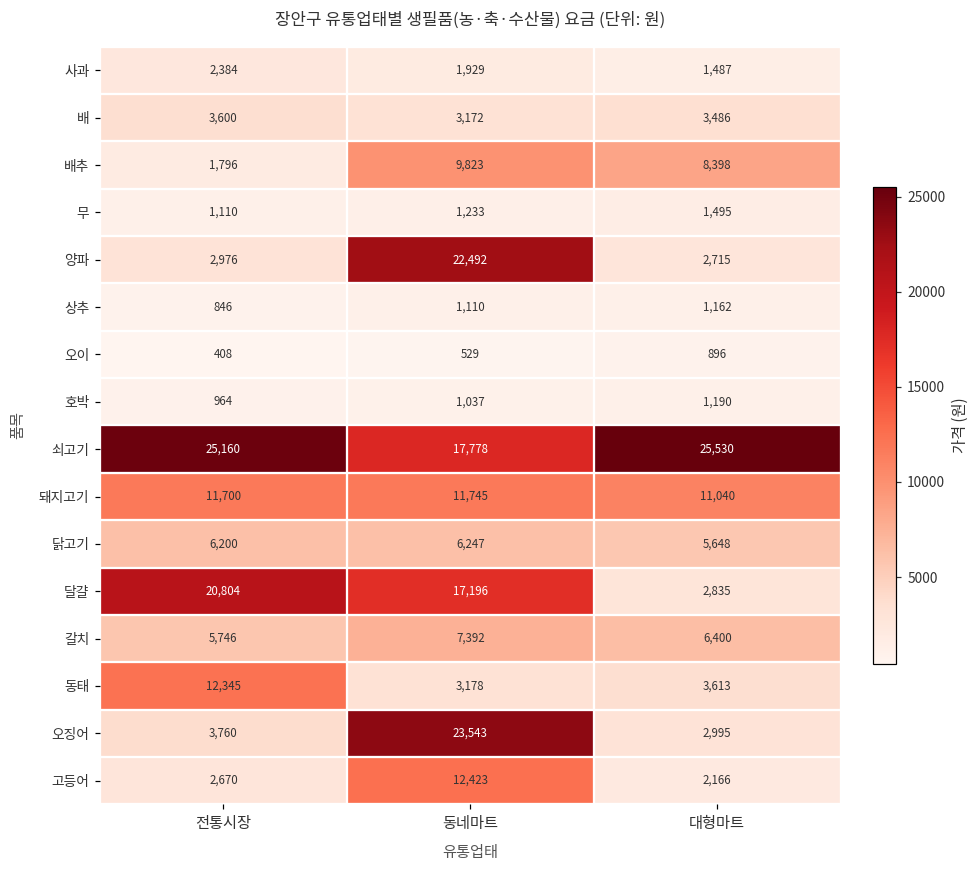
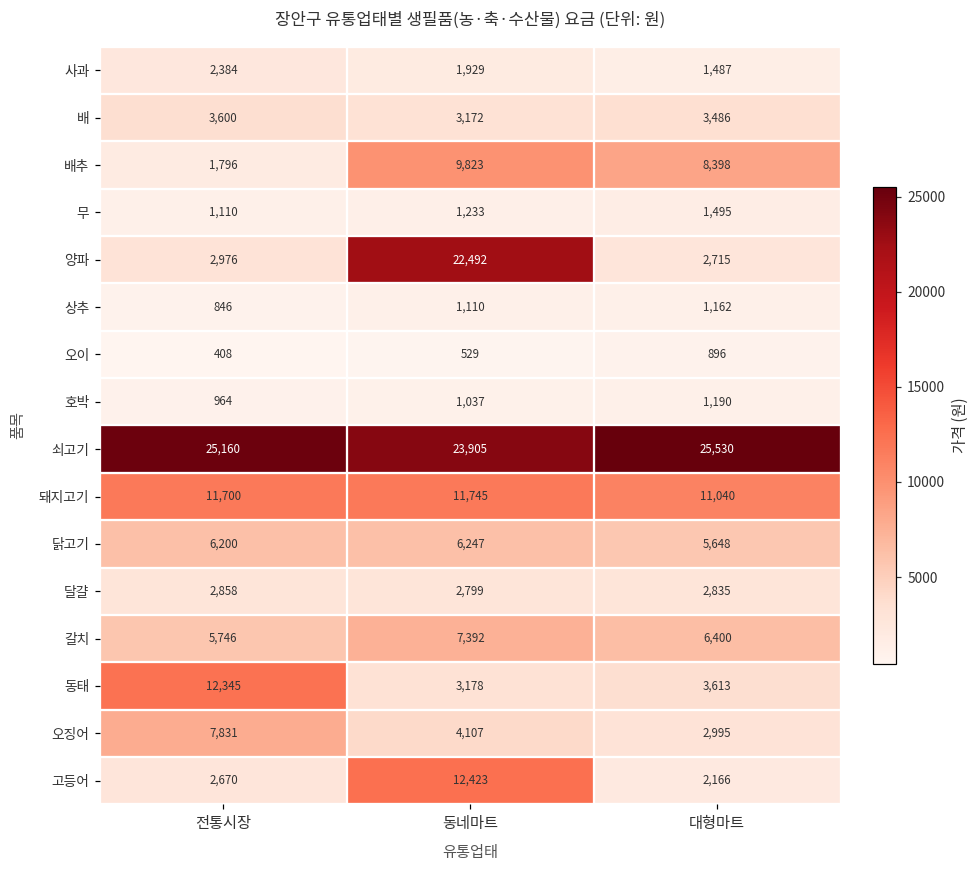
  {
    "사과": {
      "전통시장": "2,384",
      "동네마트": "1,929",
      "대형마트": "1,487"
    },
    "배": {
      "전통시장": "3,600",
      "동네마트": "3,172",
      "대형마트": "3,486"
    },
    "배추": {
      "전통시장": "1,796",
      "동네마트": "9,823",
      "대형마트": "8,398"
    },
    "무": {
      "전통시장": "1,110",
      "동네마트": "1,233",
      "대형마트": "1,495"
    },
    "양파": {
      "전통시장": "2,976",
      "동네마트": "22,492",
      "대형마트": "2,715"
    },
    "상추": {
      "전통시장": "846",
      "동네마트": "1,110",
      "대형마트": "1,162"
    },
    "오이": {
      "전통시장": "408",
      "동네마트": "529",
      "대형마트": "896"
    },
    "호박": {
      "전통시장": "964",
      "동네마트": "1,037",
      "대형마트": "1,190"
    },
    "쇠고기": {
      "전통시장": "25,160",
-     "동네마트": "17,778",
+     "동네마트": "23,905",
      "대형마트": "25,530"
    },
    "돼지고기": {
      "전통시장": "11,700",
      "동네마트": "11,745",
      "대형마트": "11,040"
    },
    "닭고기": {
      "전통시장": "6,200",
      "동네마트": "6,247",
      "대형마트": "5,648"
    },
    "달걀": {
-     "전통시장": "20,804",
-     "동네마트": "17,196",
+     "전통시장": "2,858",
+     "동네마트": "2,799",
      "대형마트": "2,835"
    },
    "갈치": {
      "전통시장": "5,746",
      "동네마트": "7,392",
      "대형마트": "6,400"
    },
    "동태": {
      "전통시장": "12,345",
      "동네마트": "3,178",
      "대형마트": "3,613"
    },
    "오징어": {
-     "전통시장": "3,760",
-     "동네마트": "23,543",
+     "전통시장": "7,831",
+     "동네마트": "4,107",
      "대형마트": "2,995"
    },
    "고등어": {
      "전통시장": "2,670",
      "동네마트": "12,423",
      "대형마트": "2,166"
    }
  }
